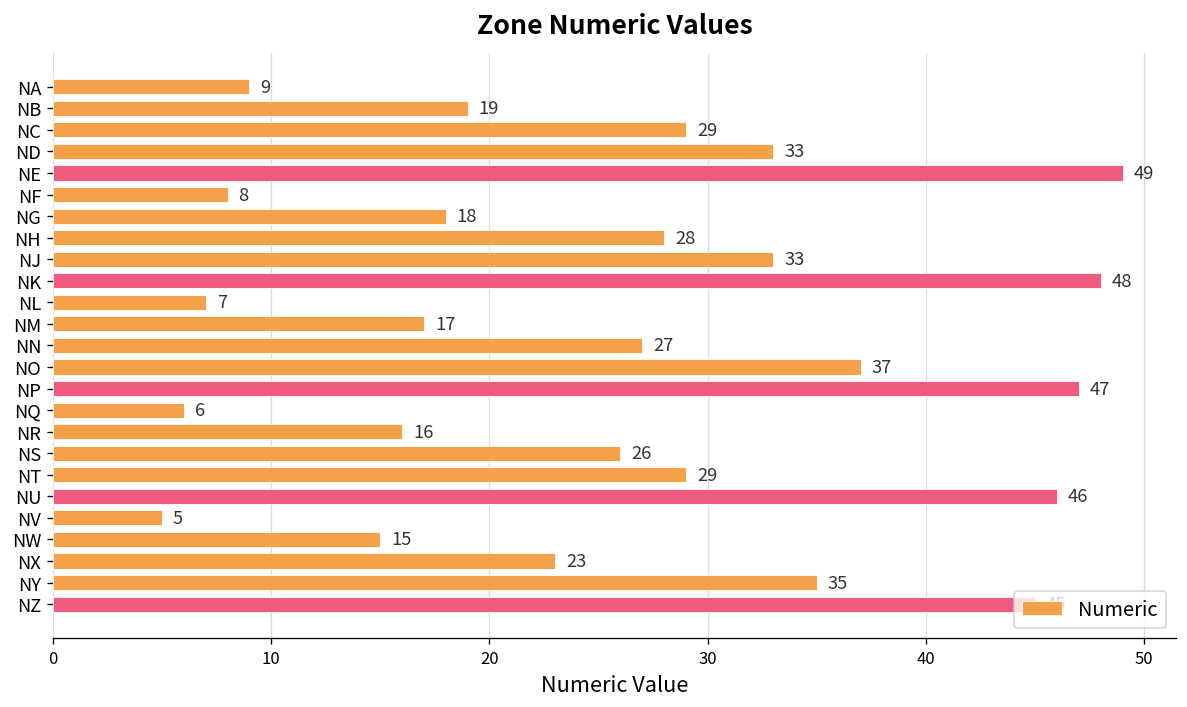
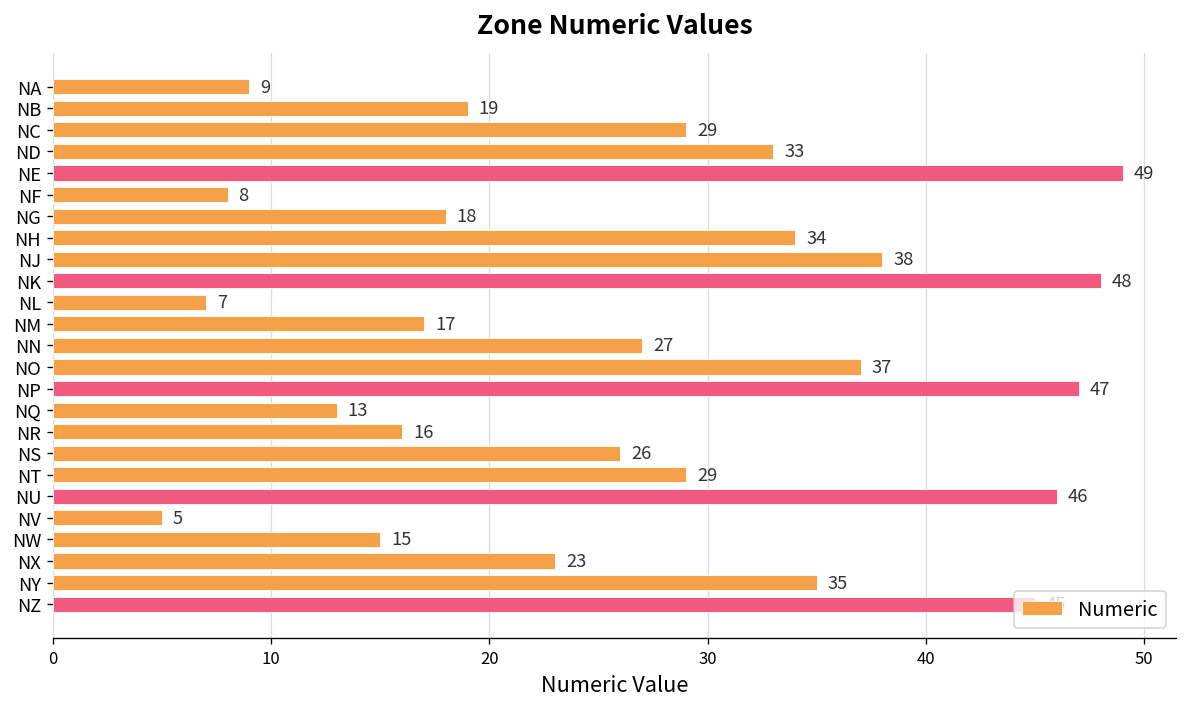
  {
    "NA": 9,
    "NB": 19,
    "NC": 29,
    "ND": 33,
    "NE": 49,
    "NF": 8,
    "NG": 18,
-   "NH": 28,
-   "NJ": 33,
+   "NH": 34,
+   "NJ": 38,
    "NK": 48,
    "NL": 7,
    "NM": 17,
    "NN": 27,
    "NO": 37,
    "NP": 47,
-   "NQ": 6,
+   "NQ": 13,
    "NR": 16,
    "NS": 26,
    "NT": 29,
    "NU": 46,
    "NV": 5,
    "NW": 15,
    "NX": 23,
    "NY": 35
  }
